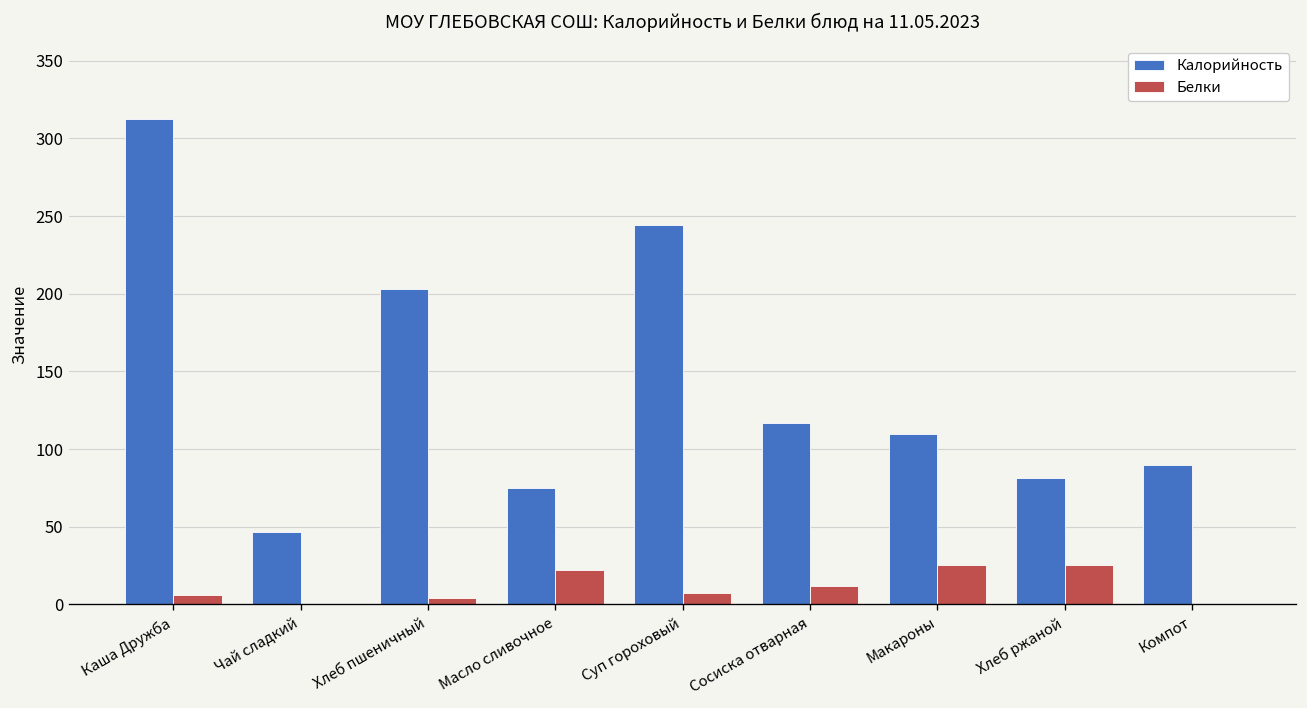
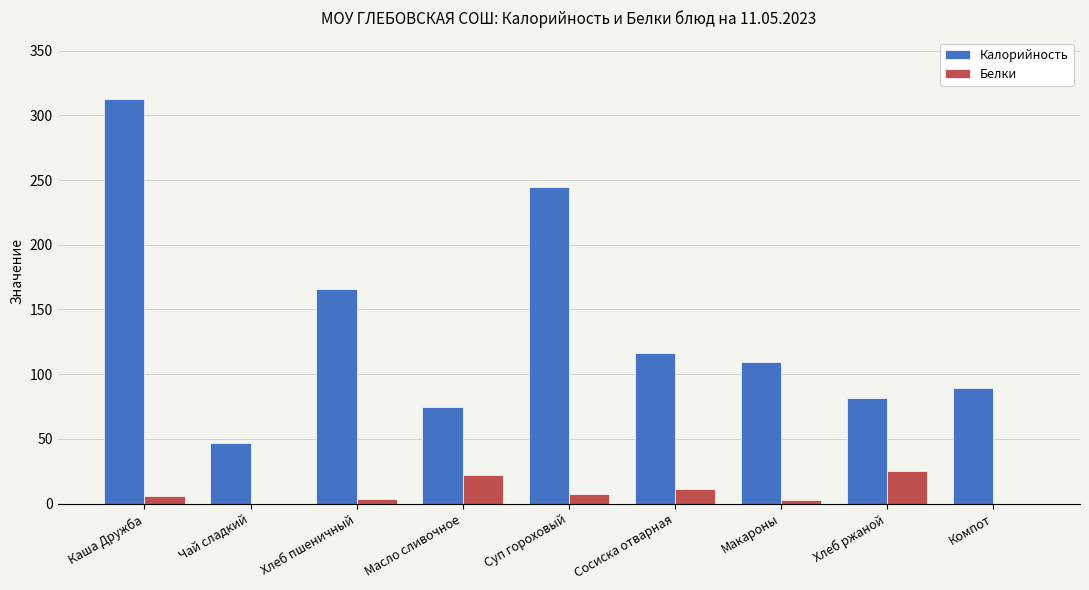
  {
    "Калорийность": {
      "Каша Дружба": 312,
      "Чай сладкий": 47,
-     "Хлеб пшеничный": 203,
+     "Хлеб пшеничный": 166,
      "Масло сливочное": 75,
      "Суп гороховый": 244,
      "Сосиска отварная": 117,
      "Макароны": 110,
      "Хлеб ржаной": 82,
      "Компот": 90
    },
    "Белки": {
      "Каша Дружба": 6,
      "Хлеб пшеничный": 4,
      "Масло сливочное": 22,
      "Суп гороховый": 7,
      "Сосиска отварная": 12,
-     "Макароны": 26,
+     "Макароны": 3,
      "Хлеб ржаной": 25
    }
  }
